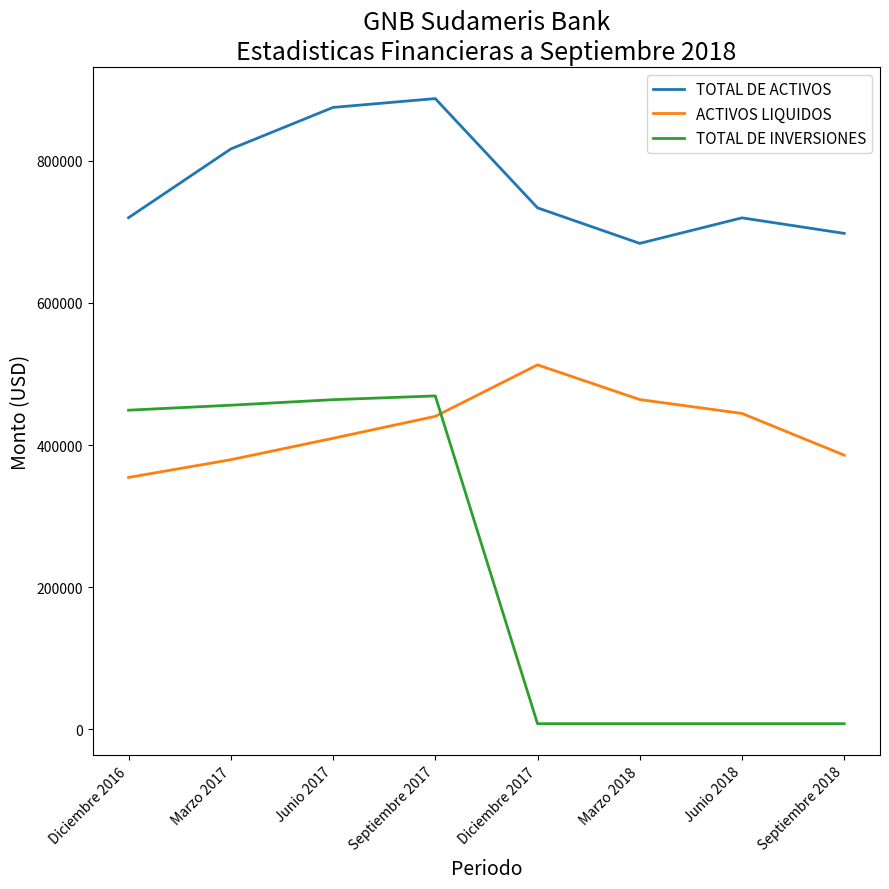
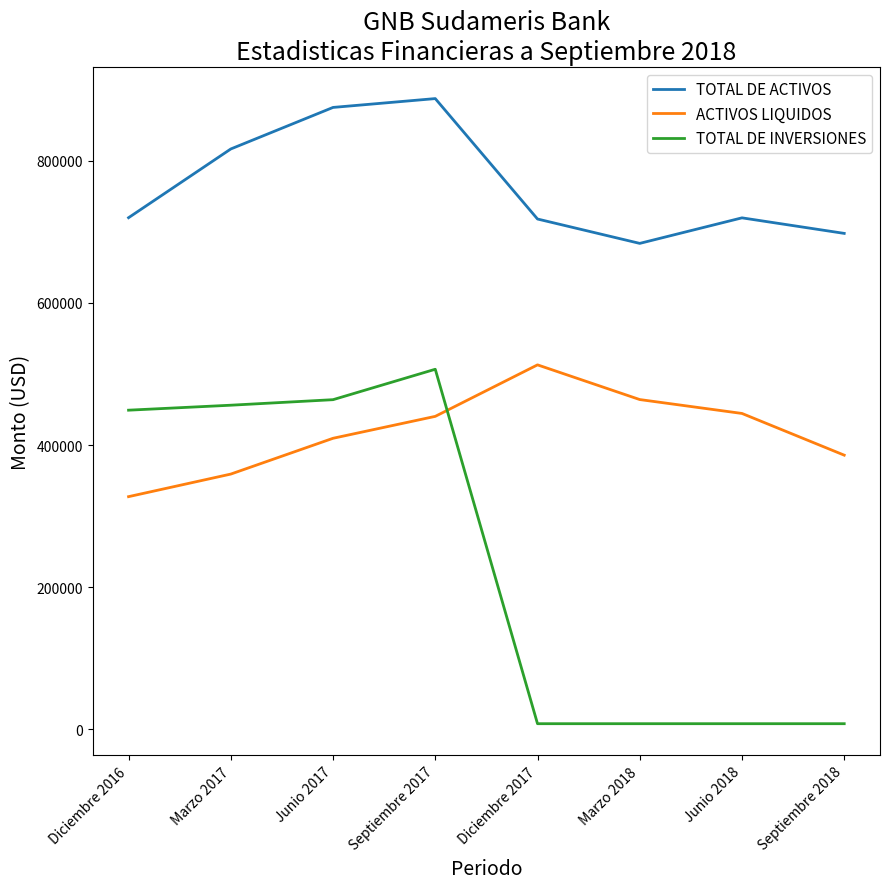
  {
    "TOTAL DE ACTIVOS": {
      "Diciembre 2016": 720000,
      "Marzo 2017": 820000,
      "Junio 2017": 880000,
      "Septiembre 2017": 890000,
-     "Diciembre 2017": 730000,
+     "Diciembre 2017": 720000,
      "Marzo 2018": 680000,
      "Junio 2018": 720000,
      "Septiembre 2018": 700000
    },
    "ACTIVOS LIQUIDOS": {
-     "Diciembre 2016": 350000,
-     "Marzo 2017": 380000,
+     "Diciembre 2016": 330000,
+     "Marzo 2017": 360000,
      "Junio 2017": 410000,
      "Septiembre 2017": 440000,
      "Diciembre 2017": 510000,
      "Marzo 2018": 460000,
      "Junio 2018": 440000,
      "Septiembre 2018": 390000
    },
    "TOTAL DE INVERSIONES": {
      "Diciembre 2016": 450000,
      "Marzo 2017": 460000,
      "Junio 2017": 460000,
-     "Septiembre 2017": 470000,
+     "Septiembre 2017": 510000,
      "Diciembre 2017": 10000,
      "Marzo 2018": 10000,
      "Junio 2018": 10000,
      "Septiembre 2018": 10000
    }
  }
